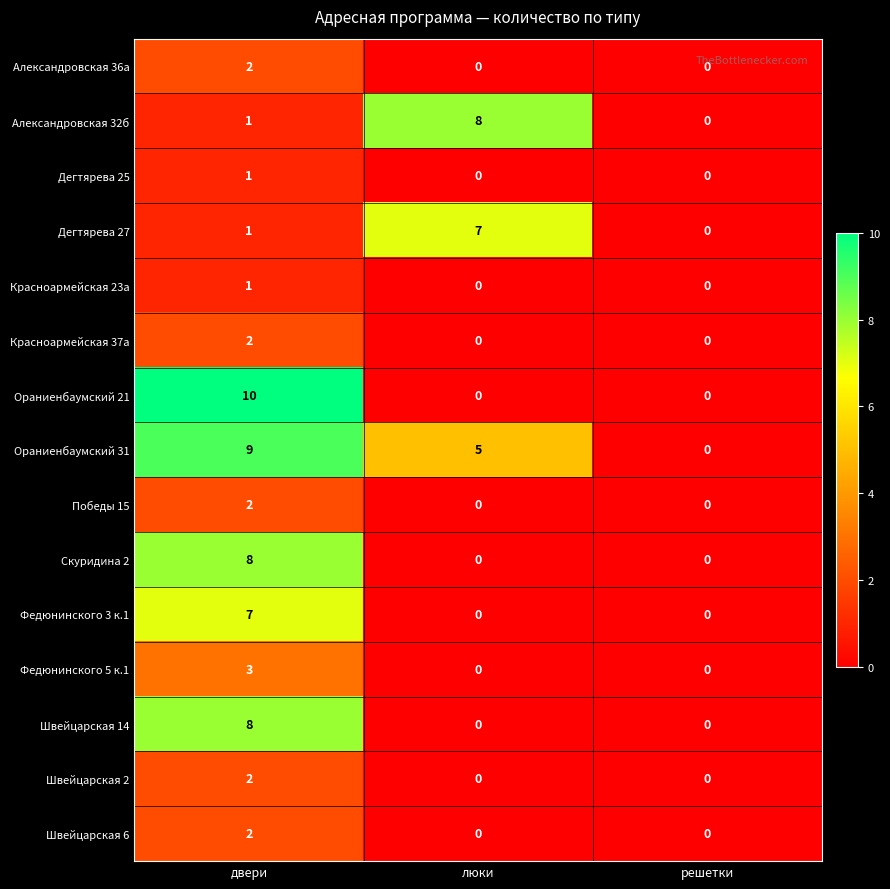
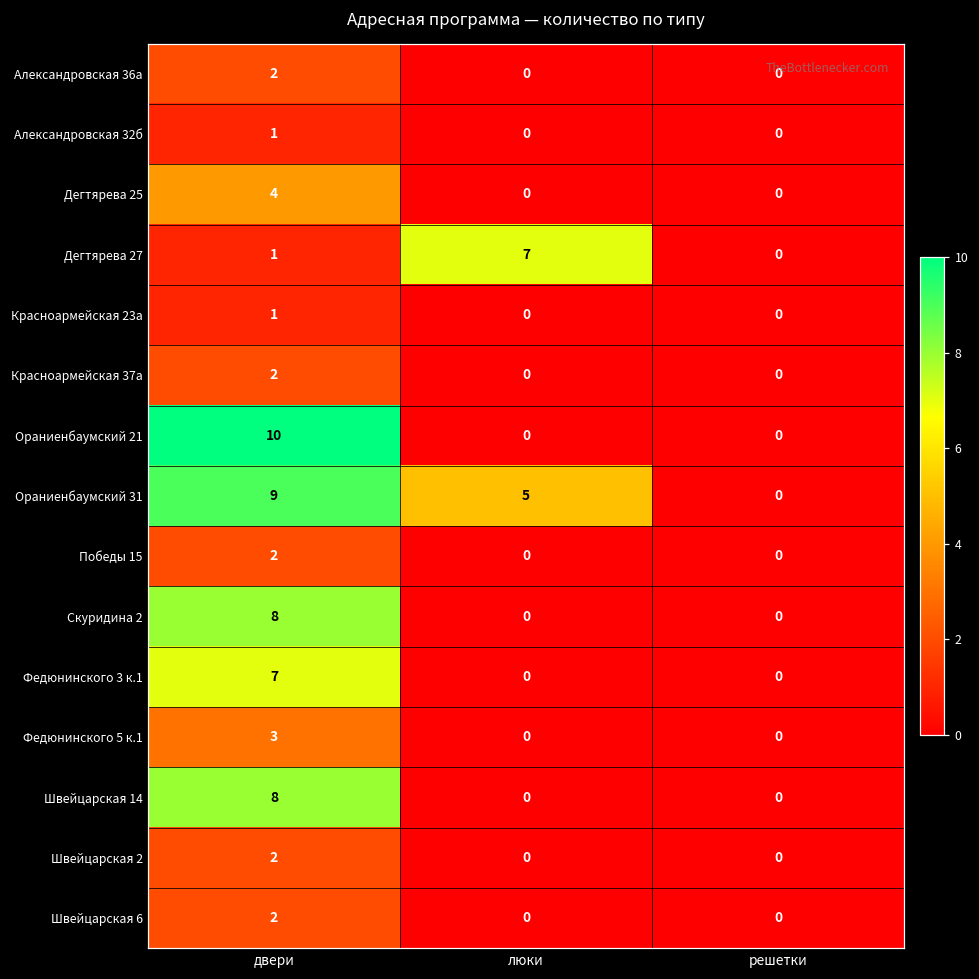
  {
    "Александровская 36а": {
      "двери": 2,
      "люки": 0
    },
    "Александровская 32б": {
      "двери": 1,
-     "люки": 8,
+     "люки": 0,
      "решетки": 0
    },
    "Дегтярева 25": {
-     "двери": 1,
+     "двери": 4,
      "люки": 0,
      "решетки": 0
    },
    "Дегтярева 27": {
      "двери": 1,
      "люки": 7,
      "решетки": 0
    },
    "Красноармейская 23а": {
      "двери": 1,
      "люки": 0,
      "решетки": 0
    },
    "Красноармейская 37а": {
      "двери": 2,
      "люки": 0,
      "решетки": 0
    },
    "Ораниенбаумский 21": {
      "двери": 10,
      "люки": 0,
      "решетки": 0
    },
    "Ораниенбаумский 31": {
      "двери": 9,
      "люки": 5,
      "решетки": 0
    },
    "Победы 15": {
      "двери": 2,
      "люки": 0,
      "решетки": 0
    },
    "Скуридина 2": {
      "двери": 8,
      "люки": 0,
      "решетки": 0
    },
    "Федюнинского 3 к.1": {
      "двери": 7,
      "люки": 0,
      "решетки": 0
    },
    "Федюнинского 5 к.1": {
      "двери": 3,
      "люки": 0,
      "решетки": 0
    },
    "Швейцарская 14": {
      "двери": 8,
      "люки": 0,
      "решетки": 0
    },
    "Швейцарская 2": {
      "двери": 2,
      "люки": 0,
      "решетки": 0
    },
    "Швейцарская 6": {
      "двери": 2,
      "люки": 0,
      "решетки": 0
    }
  }
